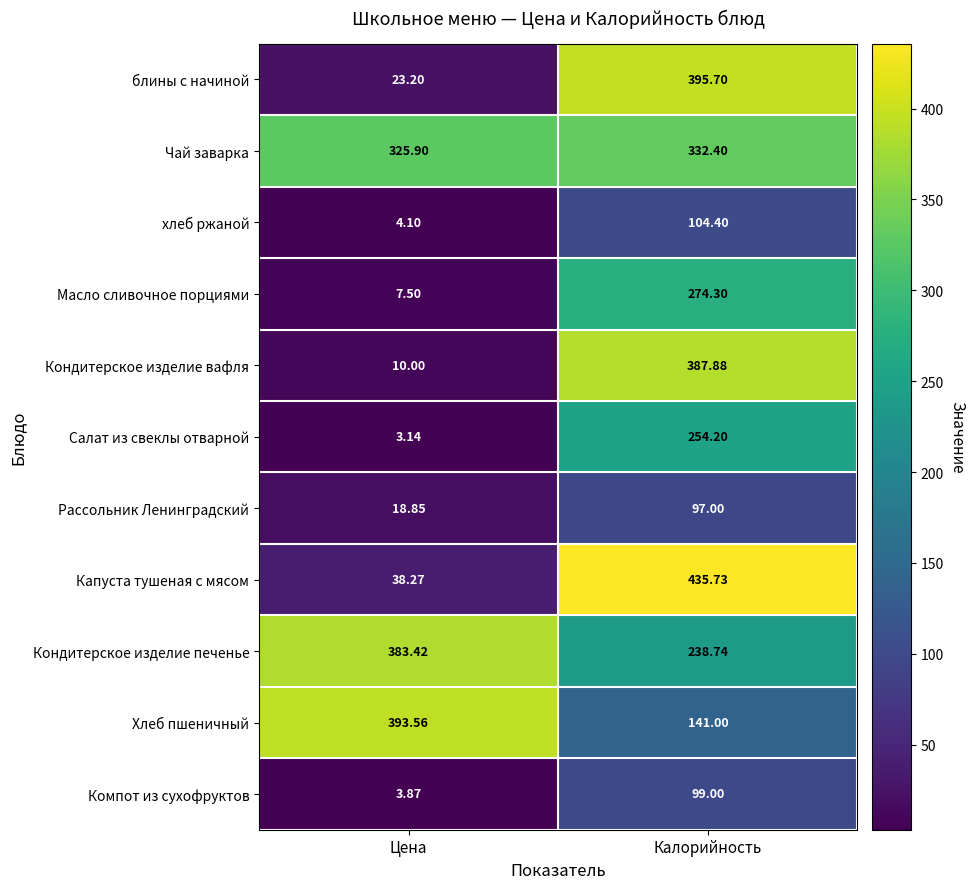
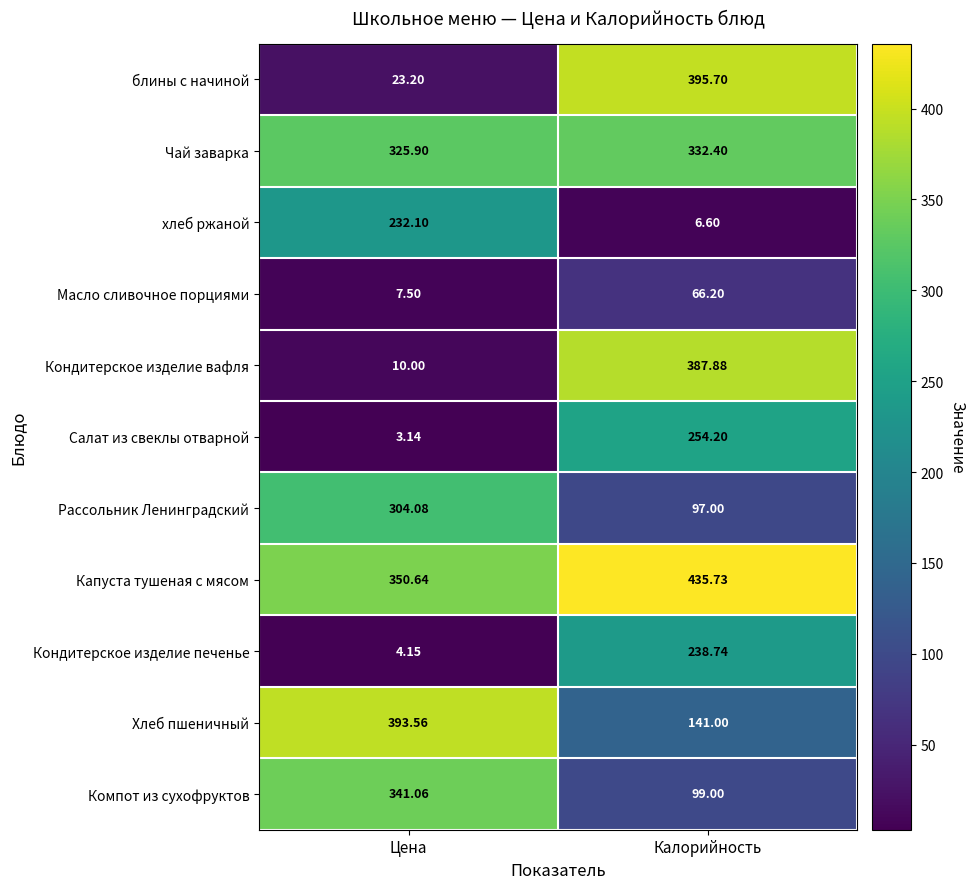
  {
    "блины с начиной": {
      "Цена": 23.20,
      "Калорийность": 395.70
    },
    "Чай заварка": {
      "Цена": 325.90,
      "Калорийность": 332.40
    },
    "хлеб ржаной": {
-     "Цена": 4.10,
-     "Калорийность": 104.40
+     "Цена": 232.10,
+     "Калорийность": 6.60
    },
    "Масло сливочное порциями": {
      "Цена": 7.50,
-     "Калорийность": 274.30
+     "Калорийность": 66.20
    },
    "Кондитерское изделие вафля": {
      "Цена": 10.00,
      "Калорийность": 387.88
    },
    "Салат из свеклы отварной": {
      "Цена": 3.14,
      "Калорийность": 254.20
    },
    "Рассольник Ленинградский": {
-     "Цена": 18.85,
+     "Цена": 304.08,
      "Калорийность": 97.00
    },
    "Капуста тушеная с мясом": {
-     "Цена": 38.27,
+     "Цена": 350.64,
      "Калорийность": 435.73
    },
    "Кондитерское изделие печенье": {
-     "Цена": 383.42,
+     "Цена": 4.15,
      "Калорийность": 238.74
    },
    "Хлеб пшеничный": {
      "Цена": 393.56,
      "Калорийность": 141.00
    },
    "Компот из сухофруктов": {
-     "Цена": 3.87,
+     "Цена": 341.06,
      "Калорийность": 99.00
    }
  }
